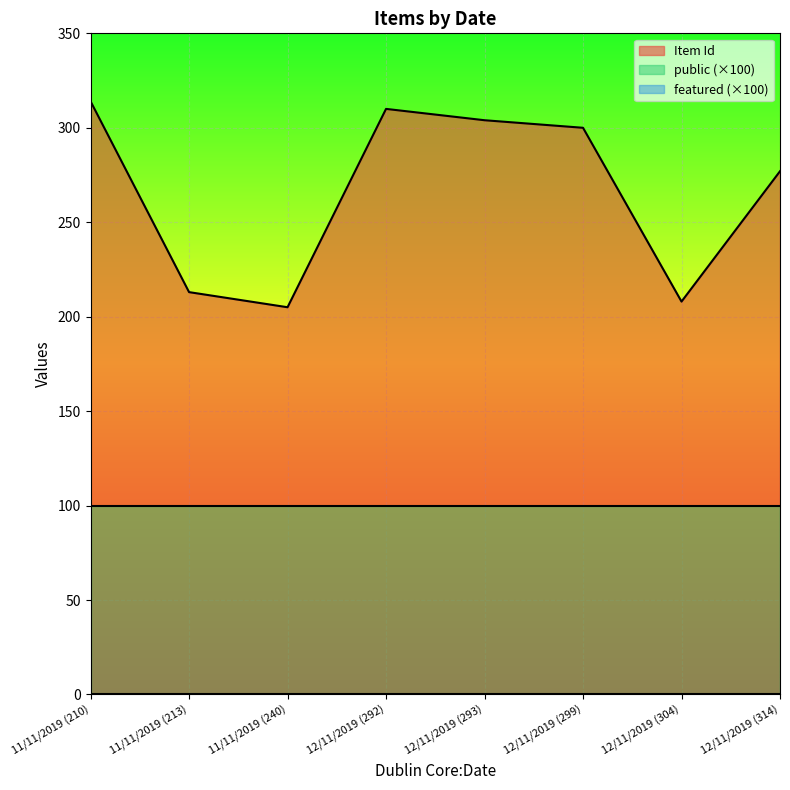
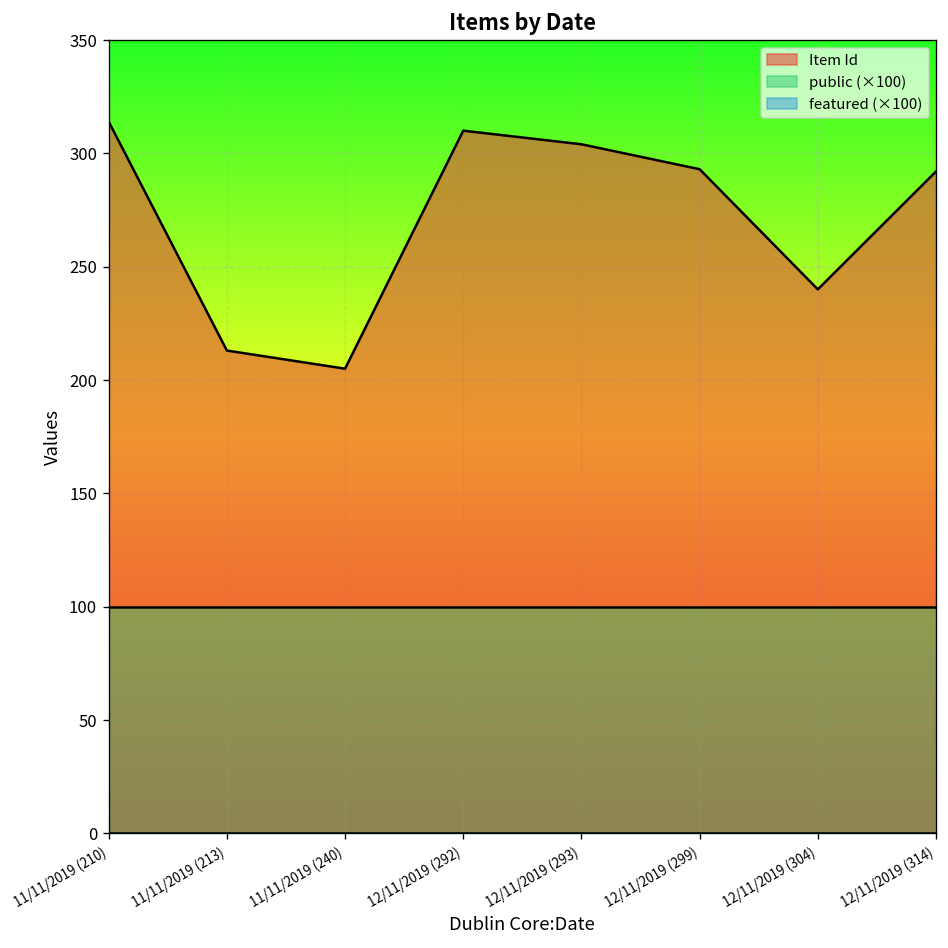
  {
    "Item Id": {
      "11/11/2019 (210)": 314,
      "11/11/2019 (213)": 213,
      "11/11/2019 (240)": 205,
      "12/11/2019 (292)": 310,
      "12/11/2019 (293)": 304,
-     "12/11/2019 (299)": 300,
-     "12/11/2019 (304)": 208,
-     "12/11/2019 (314)": 277
+     "12/11/2019 (299)": 293,
+     "12/11/2019 (304)": 240,
+     "12/11/2019 (314)": 292
    },
    "public (×100)": {
      "11/11/2019 (210)": 100,
      "11/11/2019 (213)": 100,
      "11/11/2019 (240)": 100,
      "12/11/2019 (292)": 100,
      "12/11/2019 (293)": 100,
      "12/11/2019 (299)": 100,
      "12/11/2019 (304)": 100,
      "12/11/2019 (314)": 100
    },
    "featured (×100)": {
      "11/11/2019 (210)": 0,
      "11/11/2019 (213)": 0,
      "11/11/2019 (240)": 0,
      "12/11/2019 (292)": 0,
      "12/11/2019 (293)": 0,
      "12/11/2019 (299)": 0,
      "12/11/2019 (304)": 0,
      "12/11/2019 (314)": 0
    }
  }
